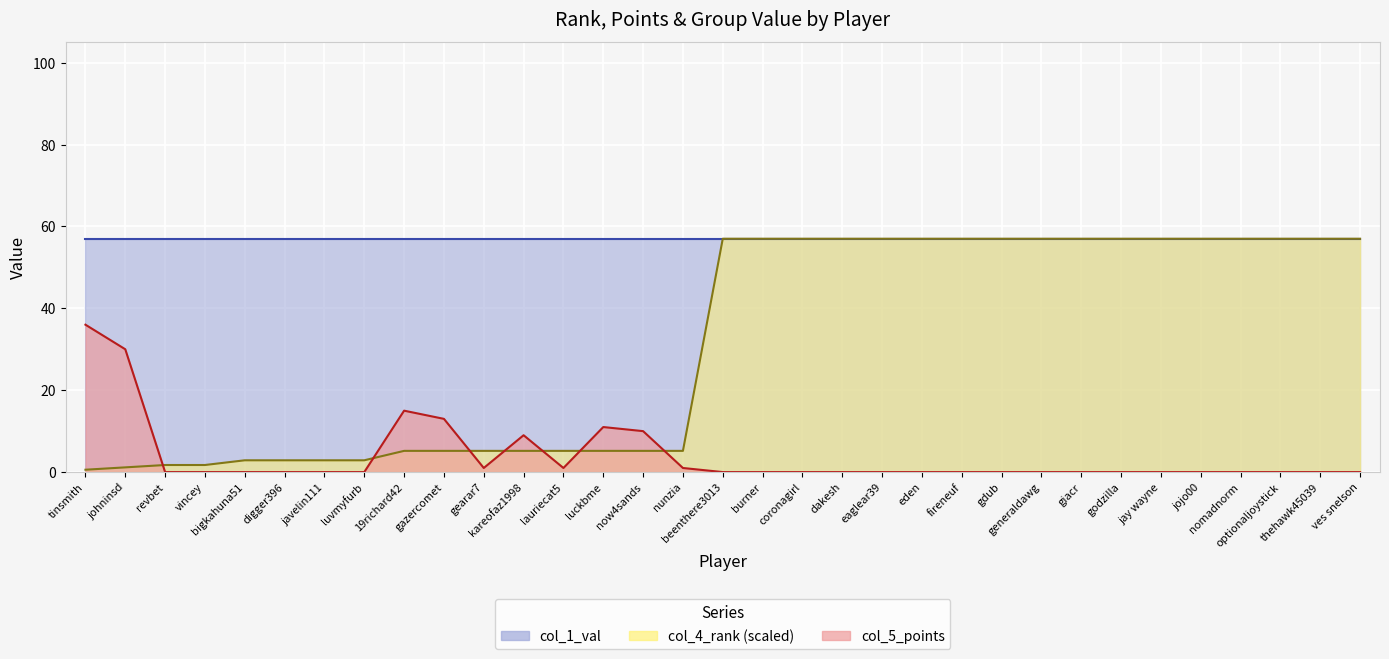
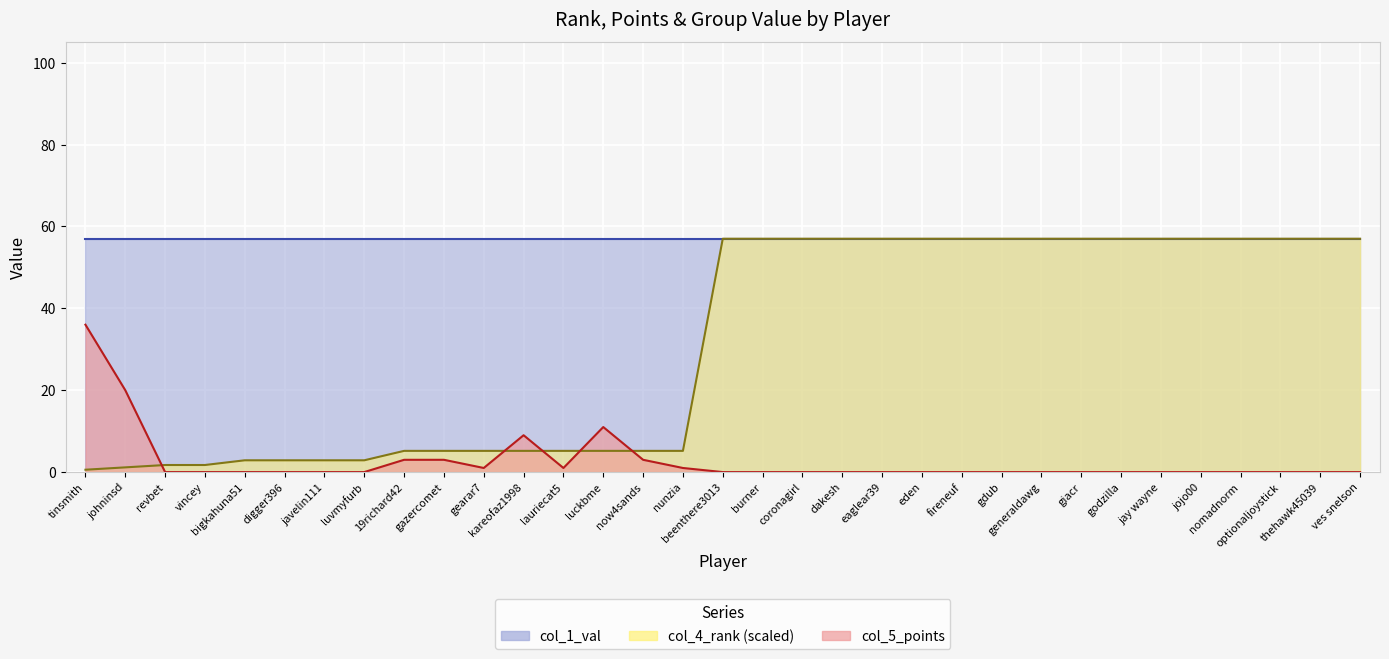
  {
    "col_1_val": {
      "tinsmith": 57,
      "johninsd": 57,
      "revbet": 57,
      "vincey": 57,
      "bigkahuna51": 57,
      "digger396": 57,
      "javelin111": 57,
      "luvmyfurb": 57,
      "19richard42": 57,
      "gazercomet": 57,
      "gearar7": 57,
      "kareofaz1998": 57,
      "lauriecat5": 57,
      "luckbme": 57,
      "now4sands": 57,
      "nunzia": 57
    },
    "col_5_points": {
      "tinsmith": 36,
-     "johninsd": 30,
+     "johninsd": 20,
      "revbet": 0,
      "vincey": 0,
      "bigkahuna51": 0,
      "digger396": 0,
      "javelin111": 0,
      "luvmyfurb": 0,
-     "19richard42": 15,
-     "gazercomet": 13,
+     "19richard42": 3,
+     "gazercomet": 3,
      "gearar7": 1,
      "kareofaz1998": 9,
      "lauriecat5": 1,
      "luckbme": 11,
-     "now4sands": 10,
+     "now4sands": 3,
      "nunzia": 1,
      "beenthere3013": 0,
      "burner": 0,
      "coronagirl": 0,
      "dakesh": 0,
      "eaglear39": 0,
      "eden": 0,
      "fireneuf": 0,
      "gdub": 0,
      "generaldawg": 0,
      "giacr": 0,
      "godzilla": 0,
      "jay wayne": 0,
      "jojo00": 0,
      "nomadnorm": 0,
      "optionaljoystick": 0,
      "thehawk45039": 0,
      "ves snelson": 0
    }
  }
